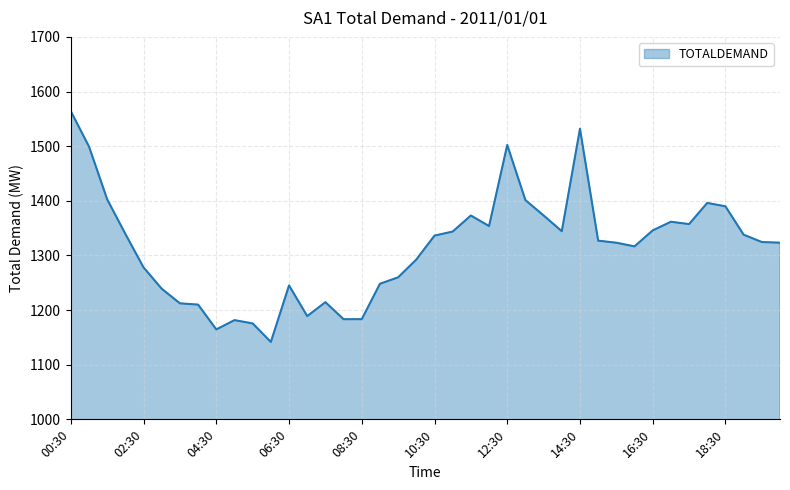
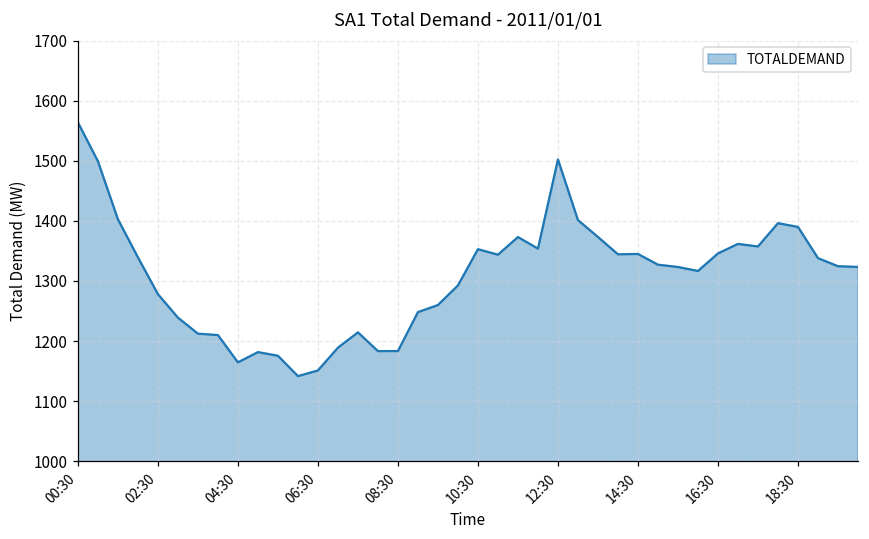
  {
    "00:30": 1560,
    "02:30": 1280,
    "04:30": 1160,
-   "06:30": 1250,
+   "06:30": 1150,
    "08:30": 1180,
-   "10:30": 1340,
+   "10:30": 1350,
    "12:30": 1500,
-   "14:30": 1530,
+   "14:30": 1340,
    "16:30": 1350,
    "18:30": 1390
  }
